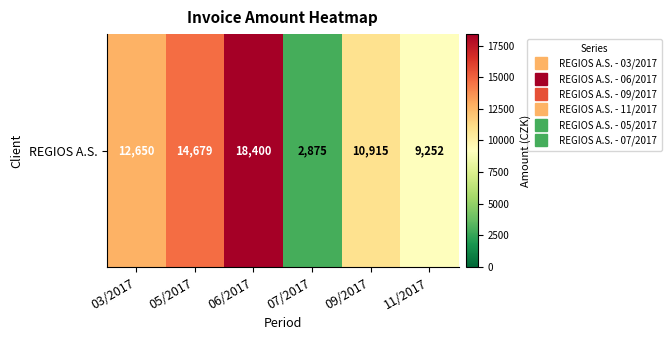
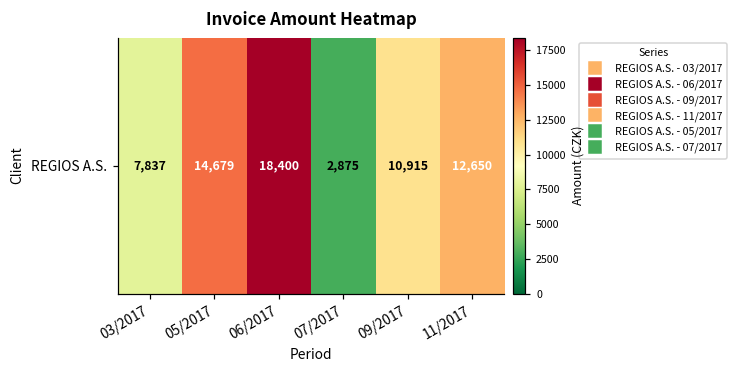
  {
    "REGIOS A.S.": {
-     "03/2017": "12,650",
+     "03/2017": "7,837",
      "05/2017": "14,679",
      "06/2017": "18,400",
      "07/2017": "2,875",
      "09/2017": "10,915",
-     "11/2017": "9,252"
+     "11/2017": "12,650"
    }
  }
